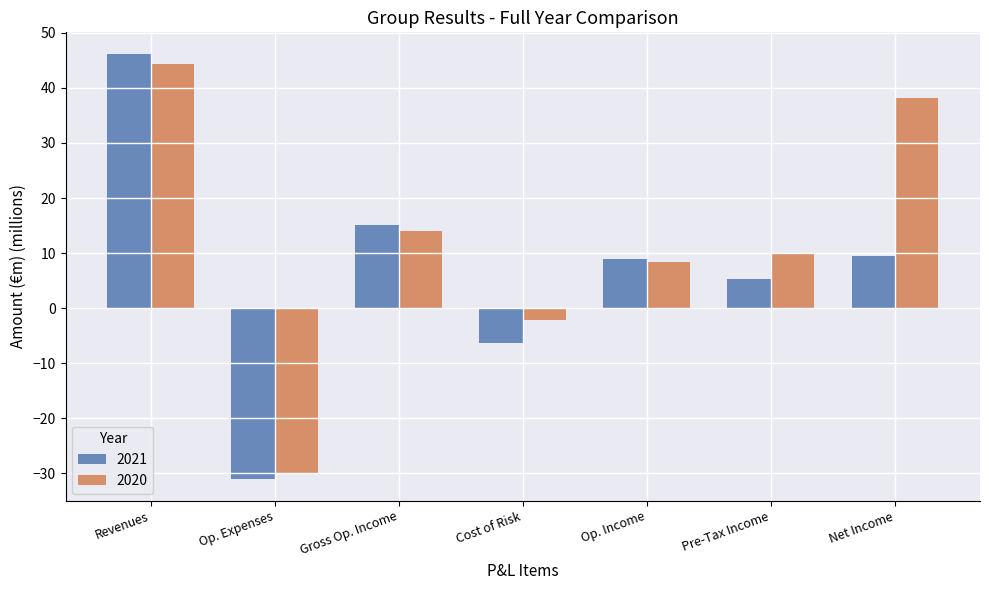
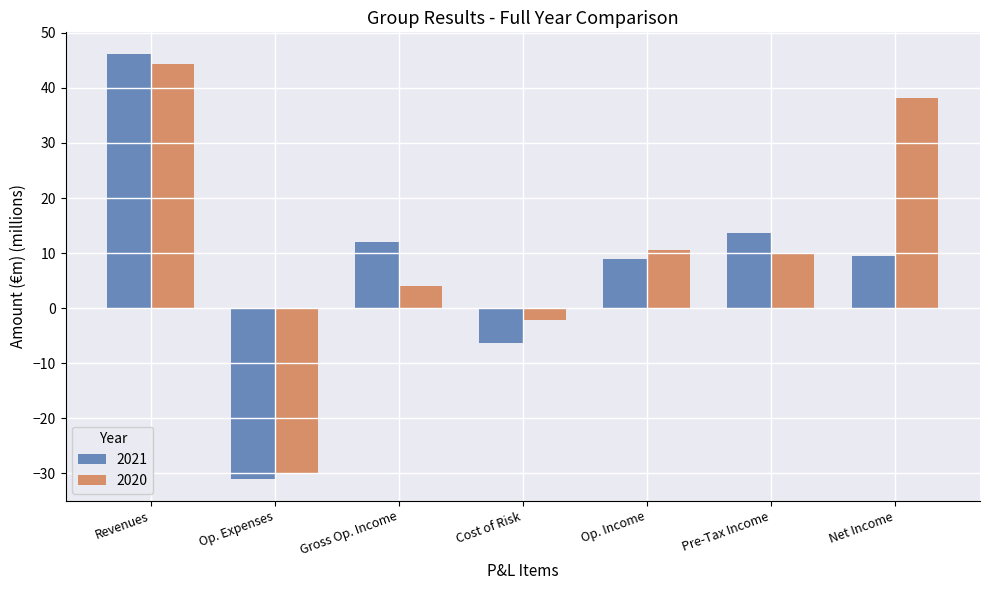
  {
    "2021": {
      "Revenues": 46,
      "Op. Expenses": -31,
-     "Gross Op. Income": 15,
+     "Gross Op. Income": 12,
      "Cost of Risk": -6,
      "Op. Income": 9,
-     "Pre-Tax Income": 5,
+     "Pre-Tax Income": 14,
      "Net Income": 9
    },
    "2020": {
      "Revenues": 44,
      "Op. Expenses": -30,
-     "Gross Op. Income": 14,
+     "Gross Op. Income": 4,
      "Cost of Risk": -2,
-     "Op. Income": 8,
+     "Op. Income": 10,
      "Pre-Tax Income": 10,
      "Net Income": 38
    }
  }
